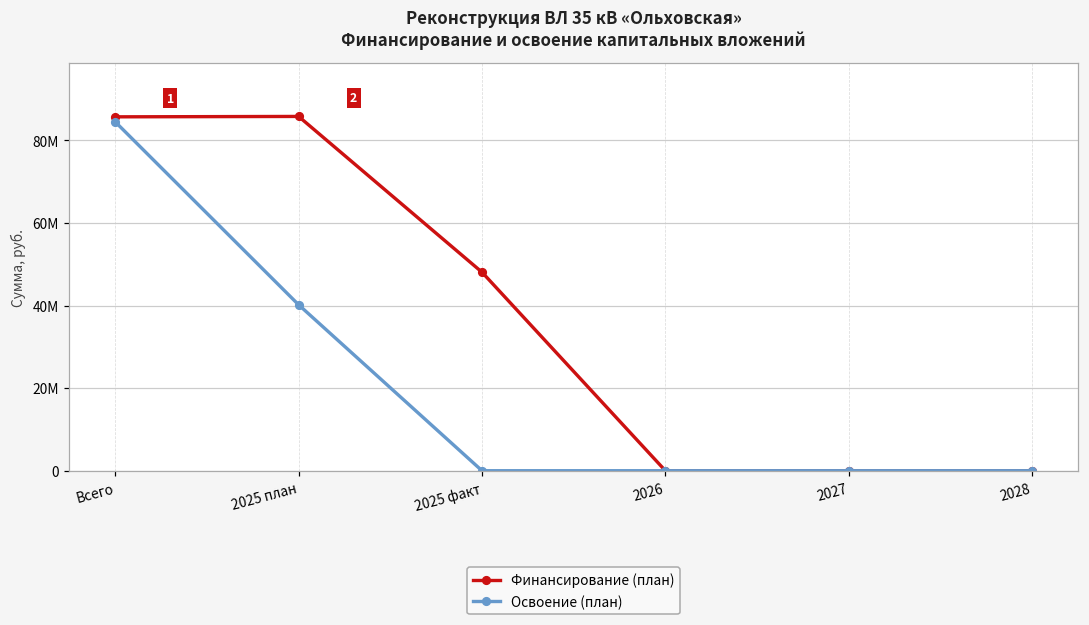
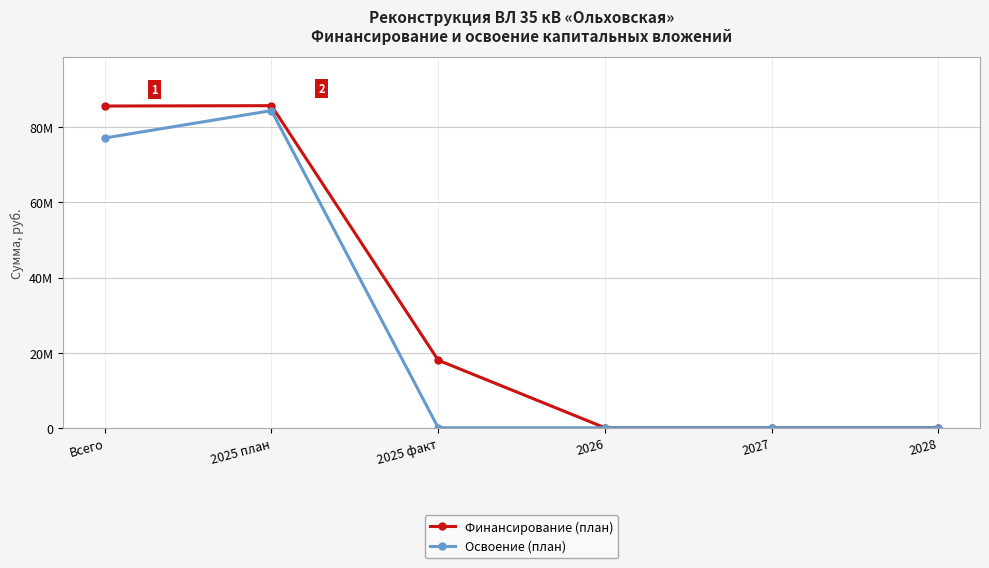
  {
    "Финансирование (план)": {
      "Всего": 86000000,
      "2025 план": 86000000,
-     "2025 факт": 48000000
+     "2025 факт": 18000000
    },
    "Освоение (план)": {
-     "Всего": 84000000,
-     "2025 план": 40000000,
+     "Всего": 77000000,
+     "2025 план": 84000000,
      "2025 факт": 0
    }
  }
